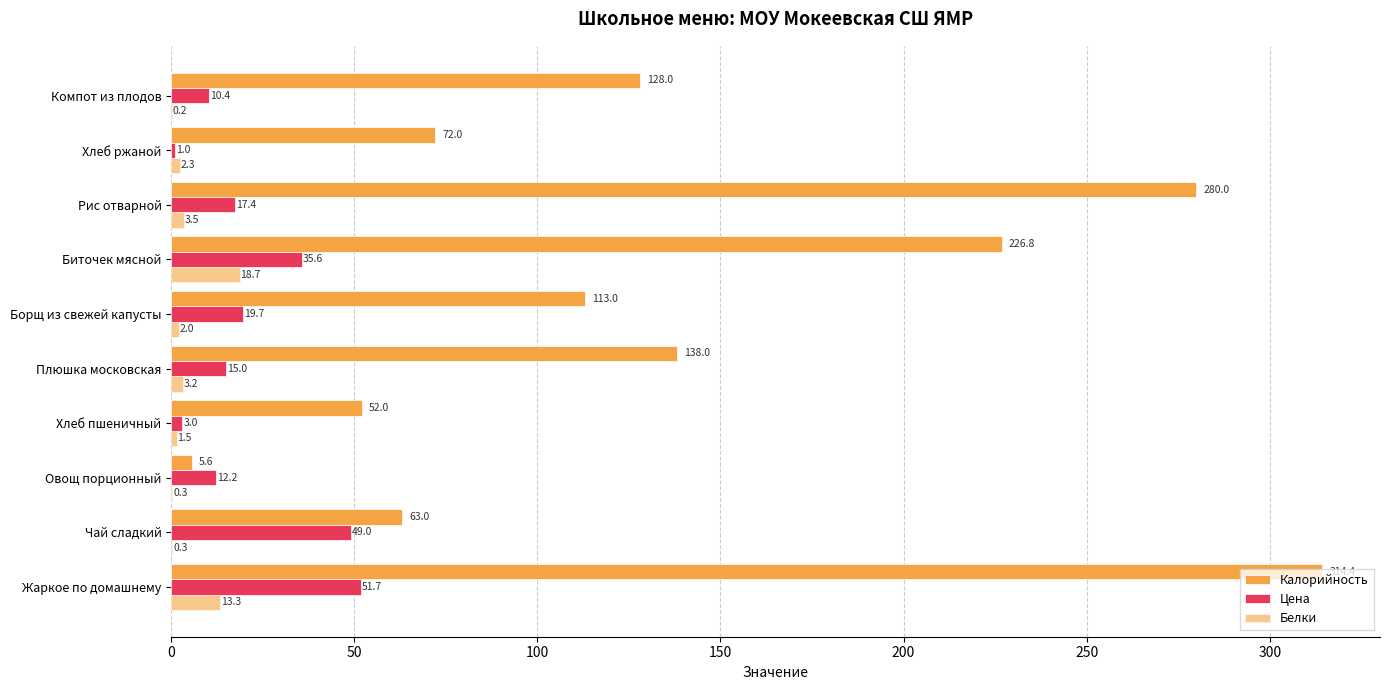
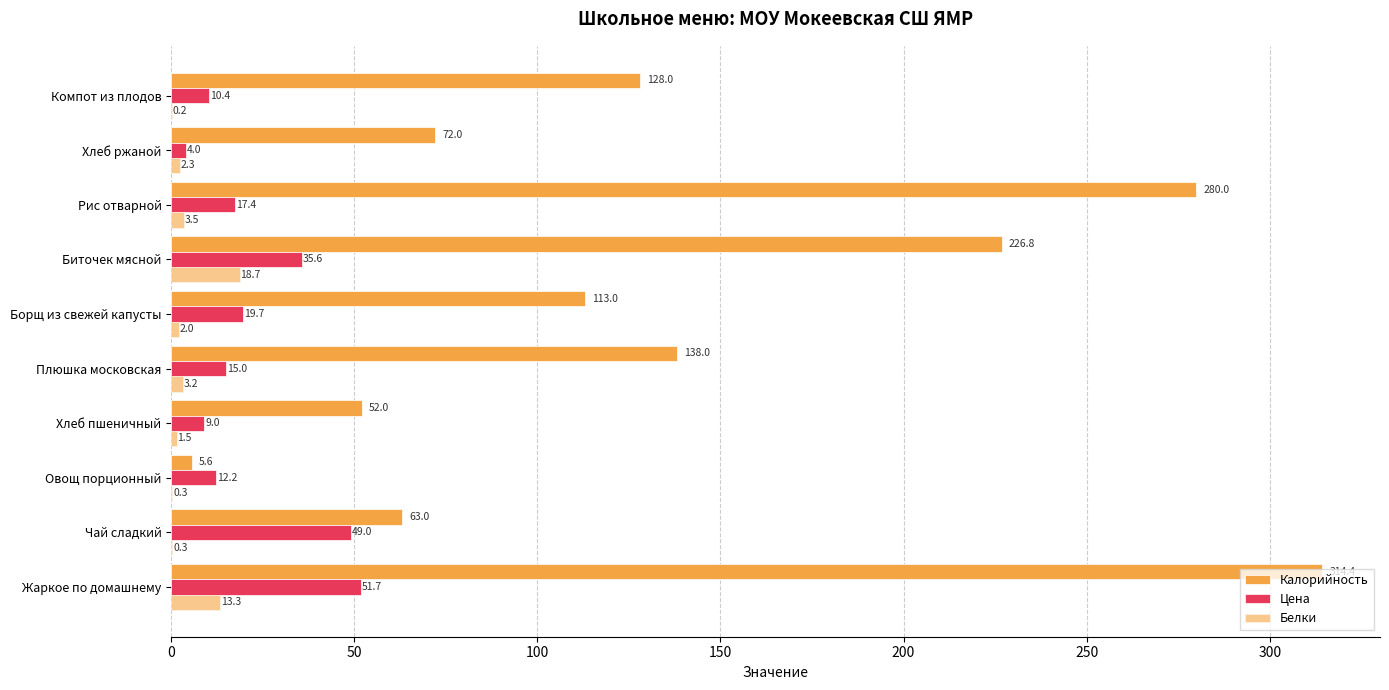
  {
    "Цена": {
      "Компот из плодов": 10.4,
-     "Хлеб ржаной": 1.0,
+     "Хлеб ржаной": 4.0,
      "Рис отварной": 17.4,
      "Биточек мясной": 35.6,
      "Борщ из свежей капусты": 19.7,
      "Плюшка московская": 15.0,
-     "Хлеб пшеничный": 3.0,
+     "Хлеб пшеничный": 9.0,
      "Овощ порционный": 12.2,
      "Чай сладкий": 49.0,
      "Жаркое по домашнему": 51.7
    }
  }
